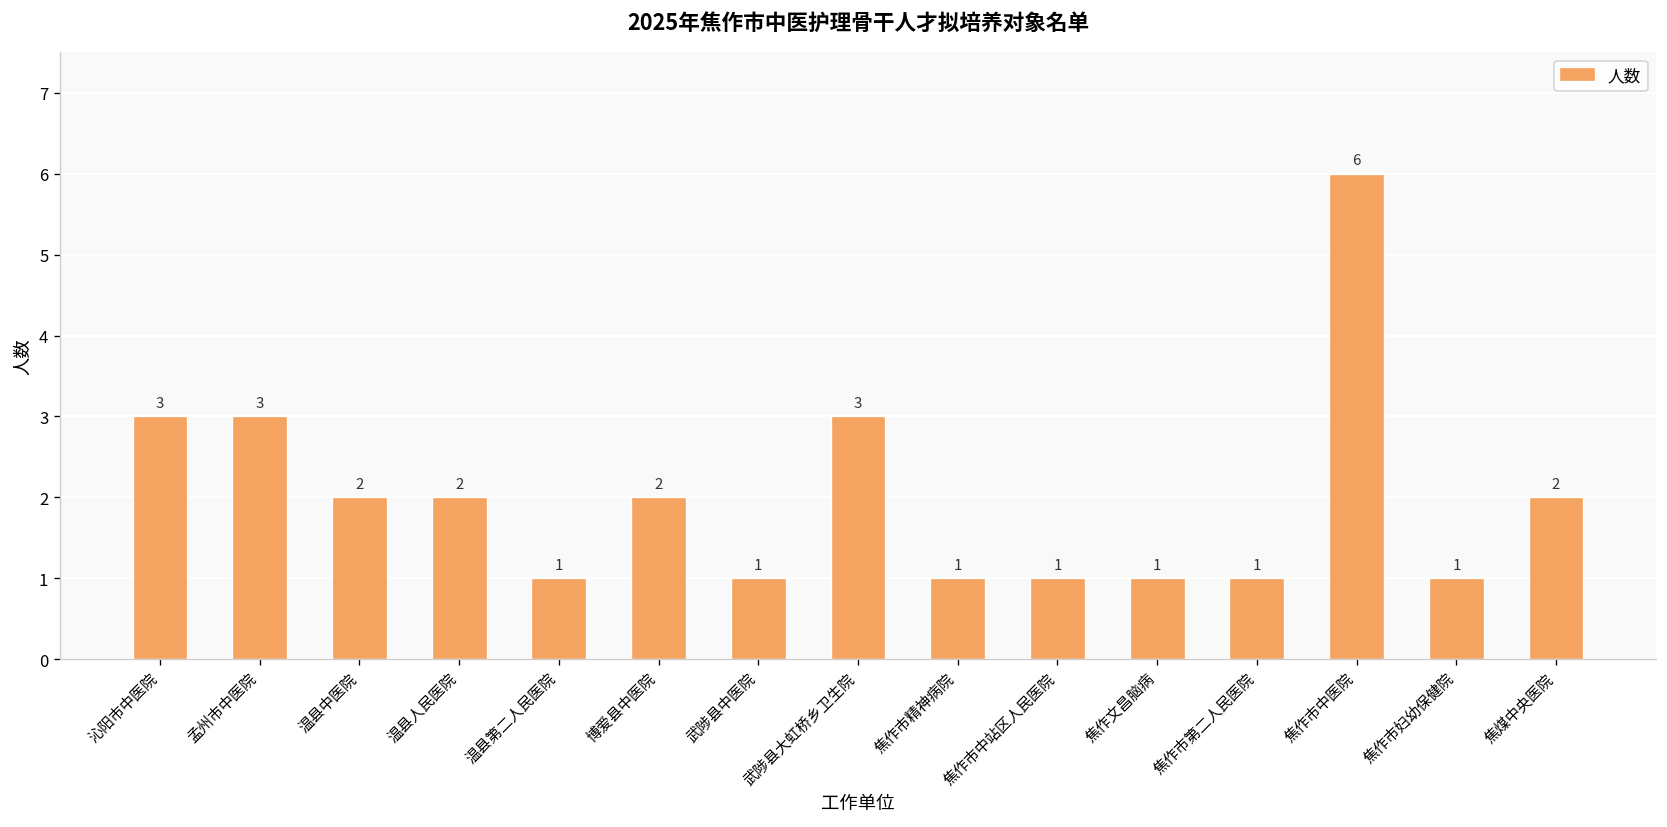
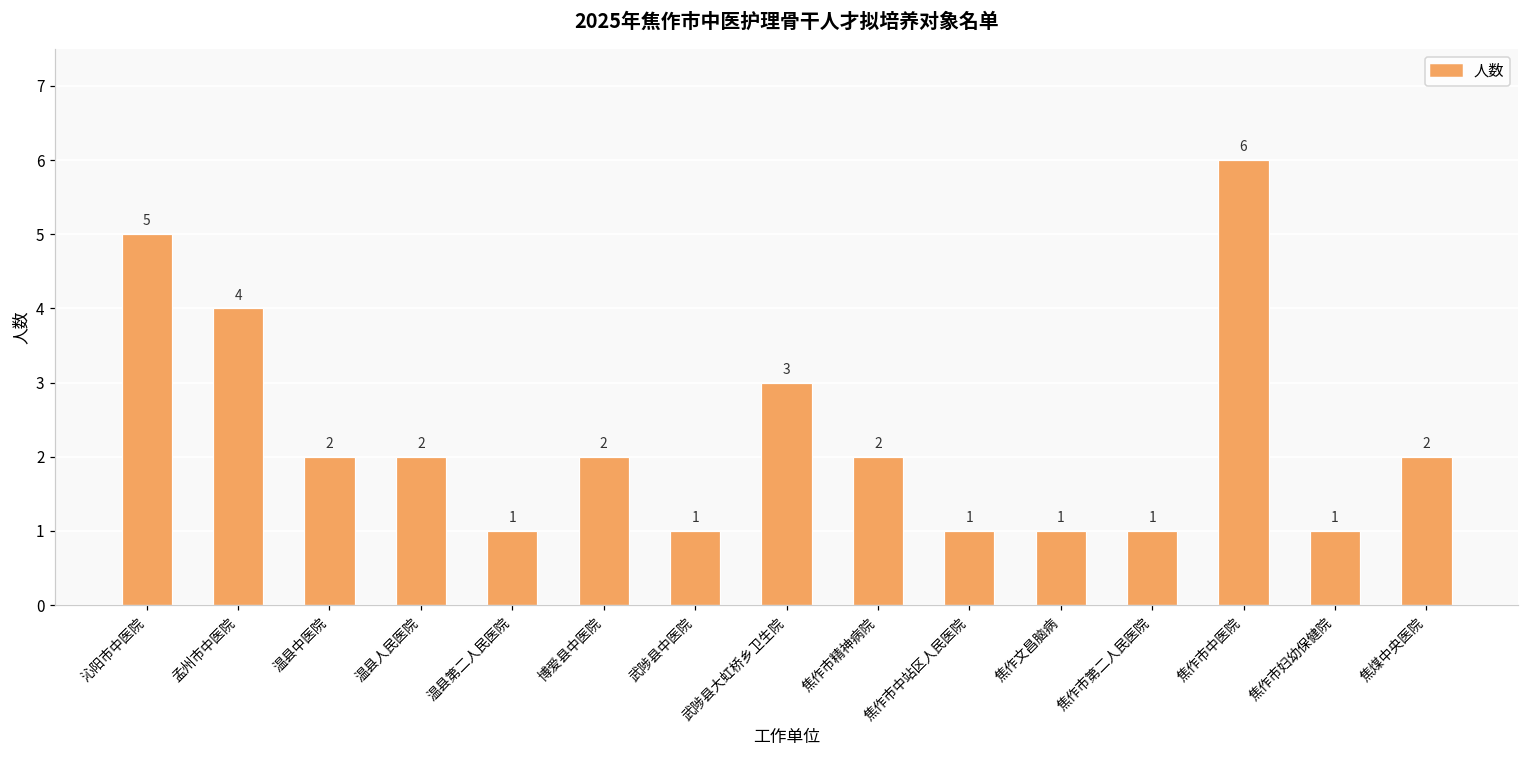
  {
-   "沁阳市中医院": 3,
-   "孟州市中医院": 3,
+   "沁阳市中医院": 5,
+   "孟州市中医院": 4,
    "温县中医院": 2,
    "温县人民医院": 2,
    "温县第二人民医院": 1,
    "博爱县中医院": 2,
    "武陟县中医院": 1,
    "武陟县大虹桥乡卫生院": 3,
-   "焦作市精神病院": 1,
+   "焦作市精神病院": 2,
    "焦作市中站区人民医院": 1,
    "焦作文昌脑病": 1,
    "焦作市第二人民医院": 1,
    "焦作市中医院": 6,
    "焦作市妇幼保健院": 1,
    "焦煤中央医院": 2
  }
